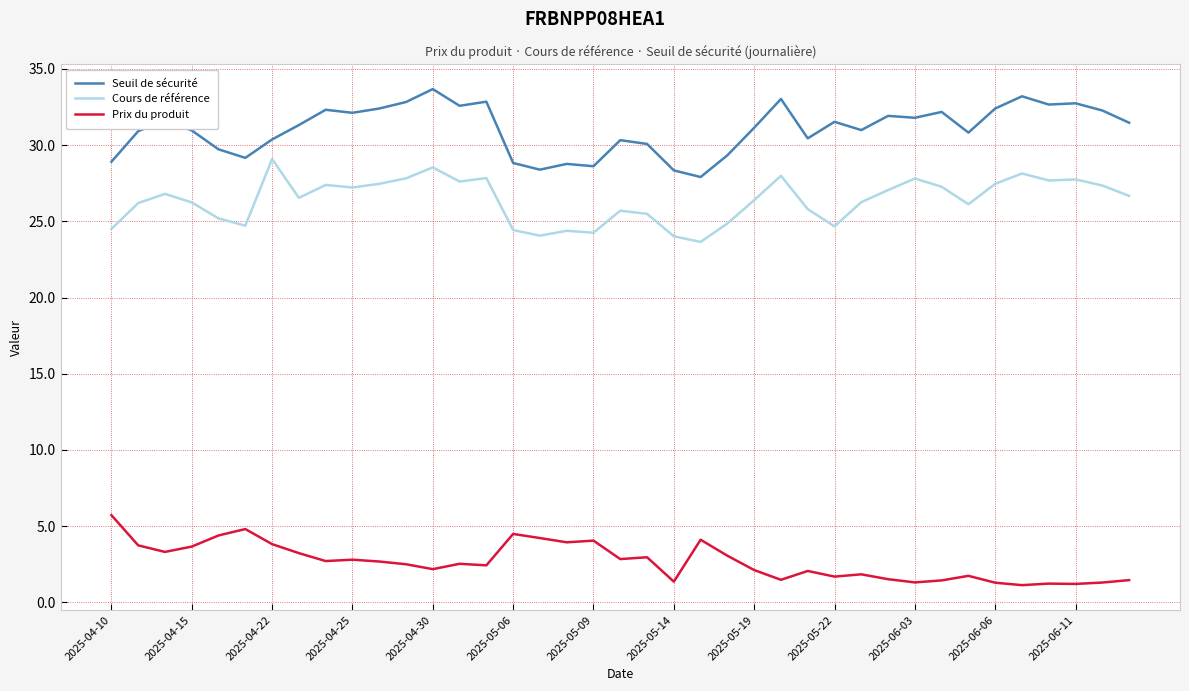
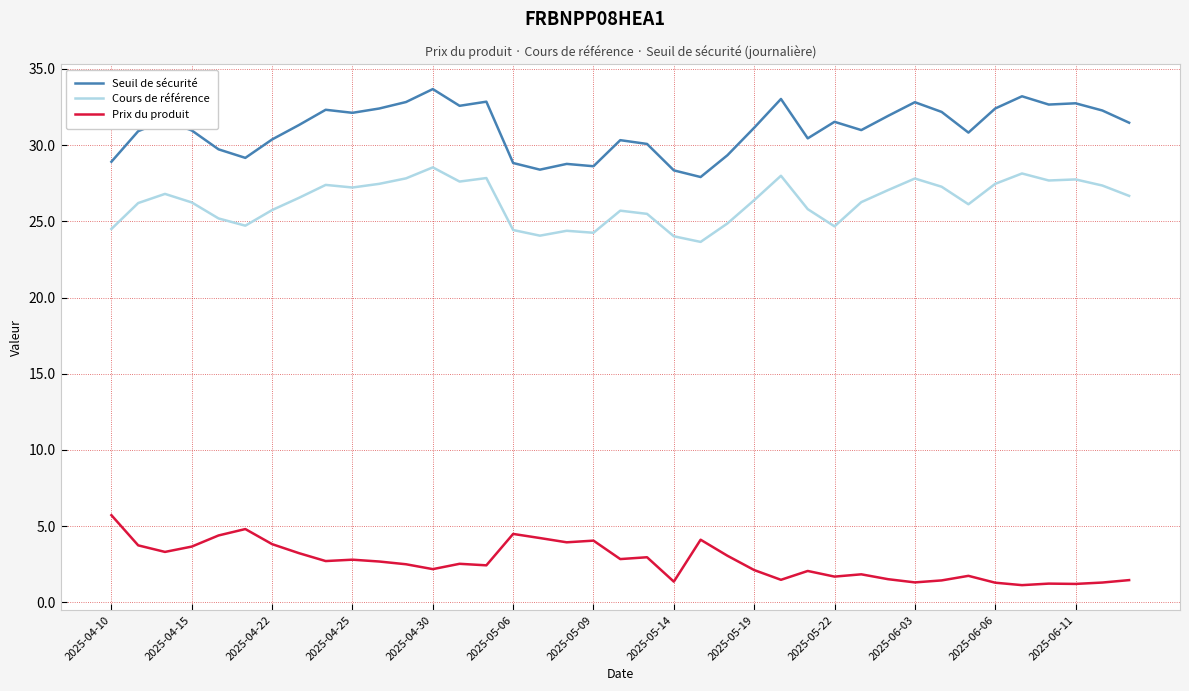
  {
    "Seuil de sécurité": {
      "2025-04-10": 28.9,
      "2025-04-15": 31.0,
      "2025-04-22": 30.4,
      "2025-04-25": 32.1,
      "2025-04-30": 33.7,
      "2025-05-06": 28.8,
      "2025-05-09": 28.6,
      "2025-05-14": 28.3,
      "2025-05-19": 31.1,
      "2025-05-22": 31.5,
-     "2025-06-03": 31.8,
+     "2025-06-03": 32.8,
      "2025-06-06": 32.4,
      "2025-06-11": 32.7
    },
    "Cours de référence": {
      "2025-04-10": 24.5,
      "2025-04-15": 26.2,
-     "2025-04-22": 29.1,
+     "2025-04-22": 25.7,
      "2025-04-25": 27.2,
      "2025-04-30": 28.5,
      "2025-05-06": 24.4,
      "2025-05-09": 24.3,
      "2025-05-14": 24.0,
      "2025-05-19": 26.4,
      "2025-05-22": 24.7,
      "2025-06-03": 27.8,
      "2025-06-06": 27.5,
      "2025-06-11": 27.8
    },
    "Prix du produit": {
      "2025-04-10": 5.7,
      "2025-04-15": 3.7,
      "2025-04-22": 3.8,
      "2025-04-25": 2.8,
      "2025-04-30": 2.2,
      "2025-05-06": 4.5,
      "2025-05-09": 4.1,
      "2025-05-14": 1.4,
      "2025-05-19": 2.1,
      "2025-05-22": 1.7,
      "2025-06-03": 1.3,
      "2025-06-06": 1.3,
      "2025-06-11": 1.2
    }
  }
